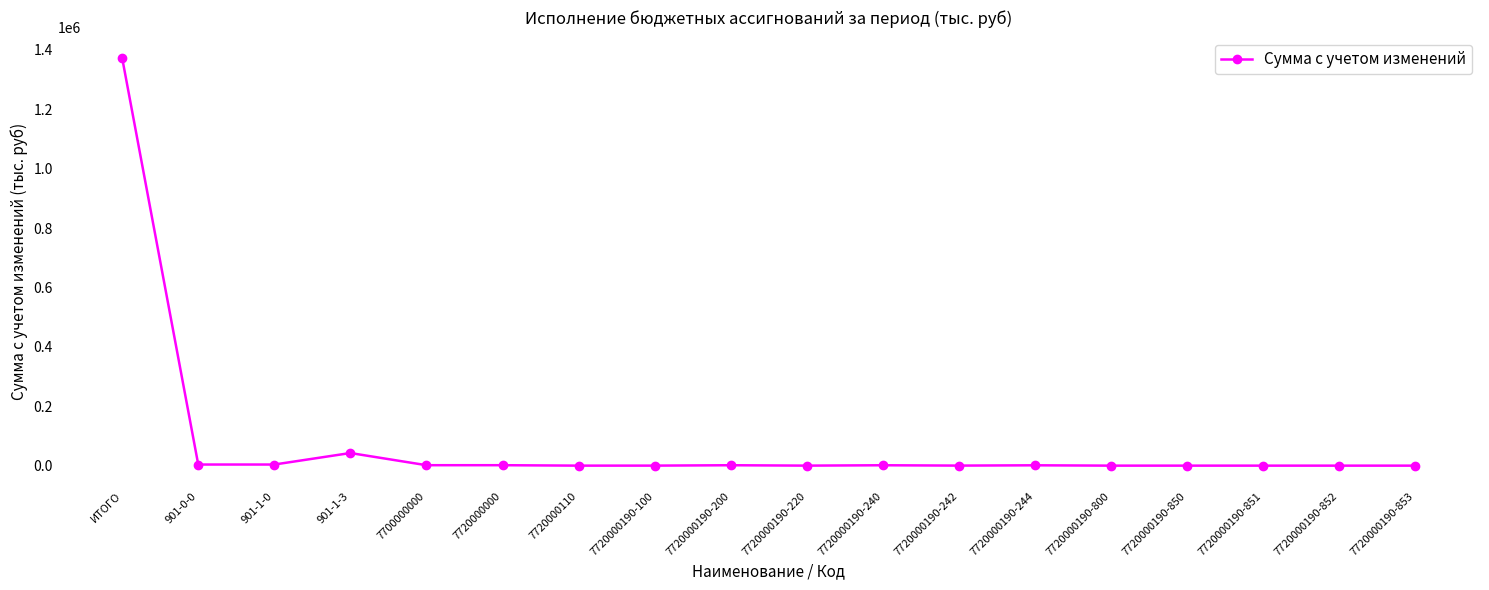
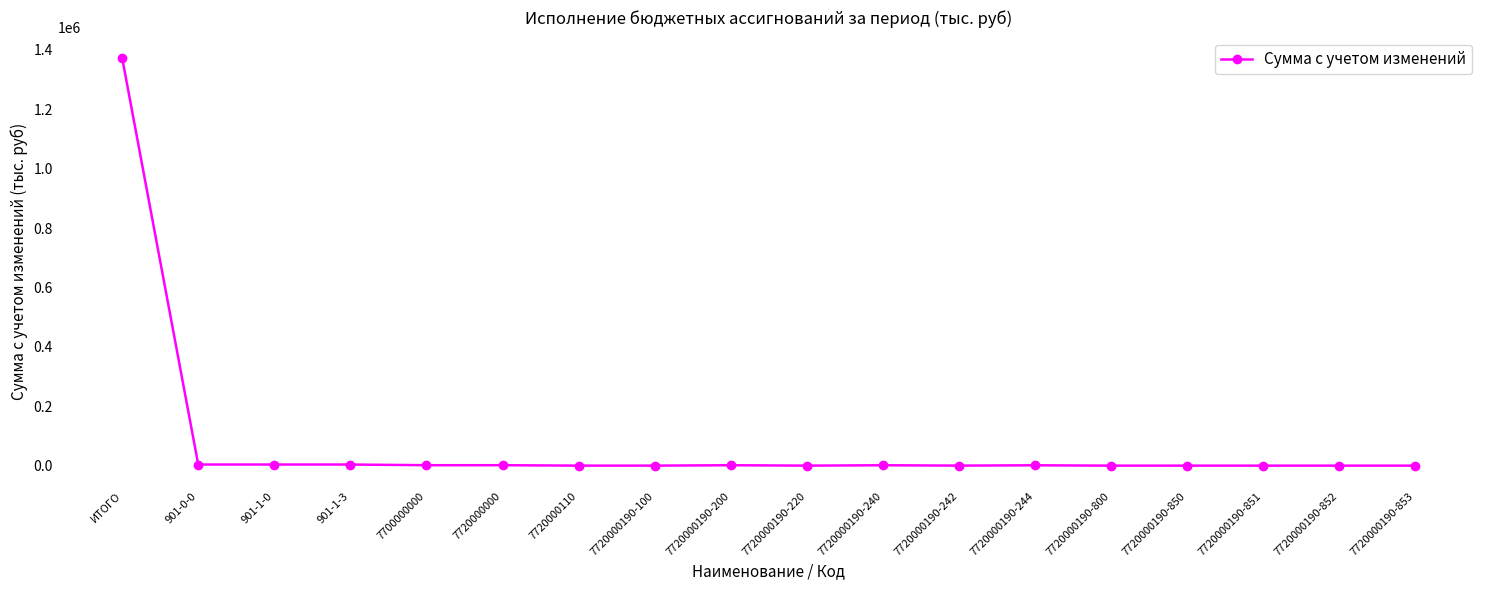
  {
    "ИТОГО": 1370000,
    "901-0-0": 0,
    "901-1-0": 0,
-   "901-1-3": 40000,
+   "901-1-3": 0,
    "7700000000": 0,
    "7720000000": 0,
    "7720000110": 0,
    "7720000190-100": 0,
    "7720000190-200": 0,
    "7720000190-220": 0,
    "7720000190-240": 0,
    "7720000190-242": 0,
    "7720000190-244": 0,
    "7720000190-800": 0,
    "7720000190-850": 0,
    "7720000190-851": 0,
    "7720000190-852": 0,
    "7720000190-853": 0
  }
